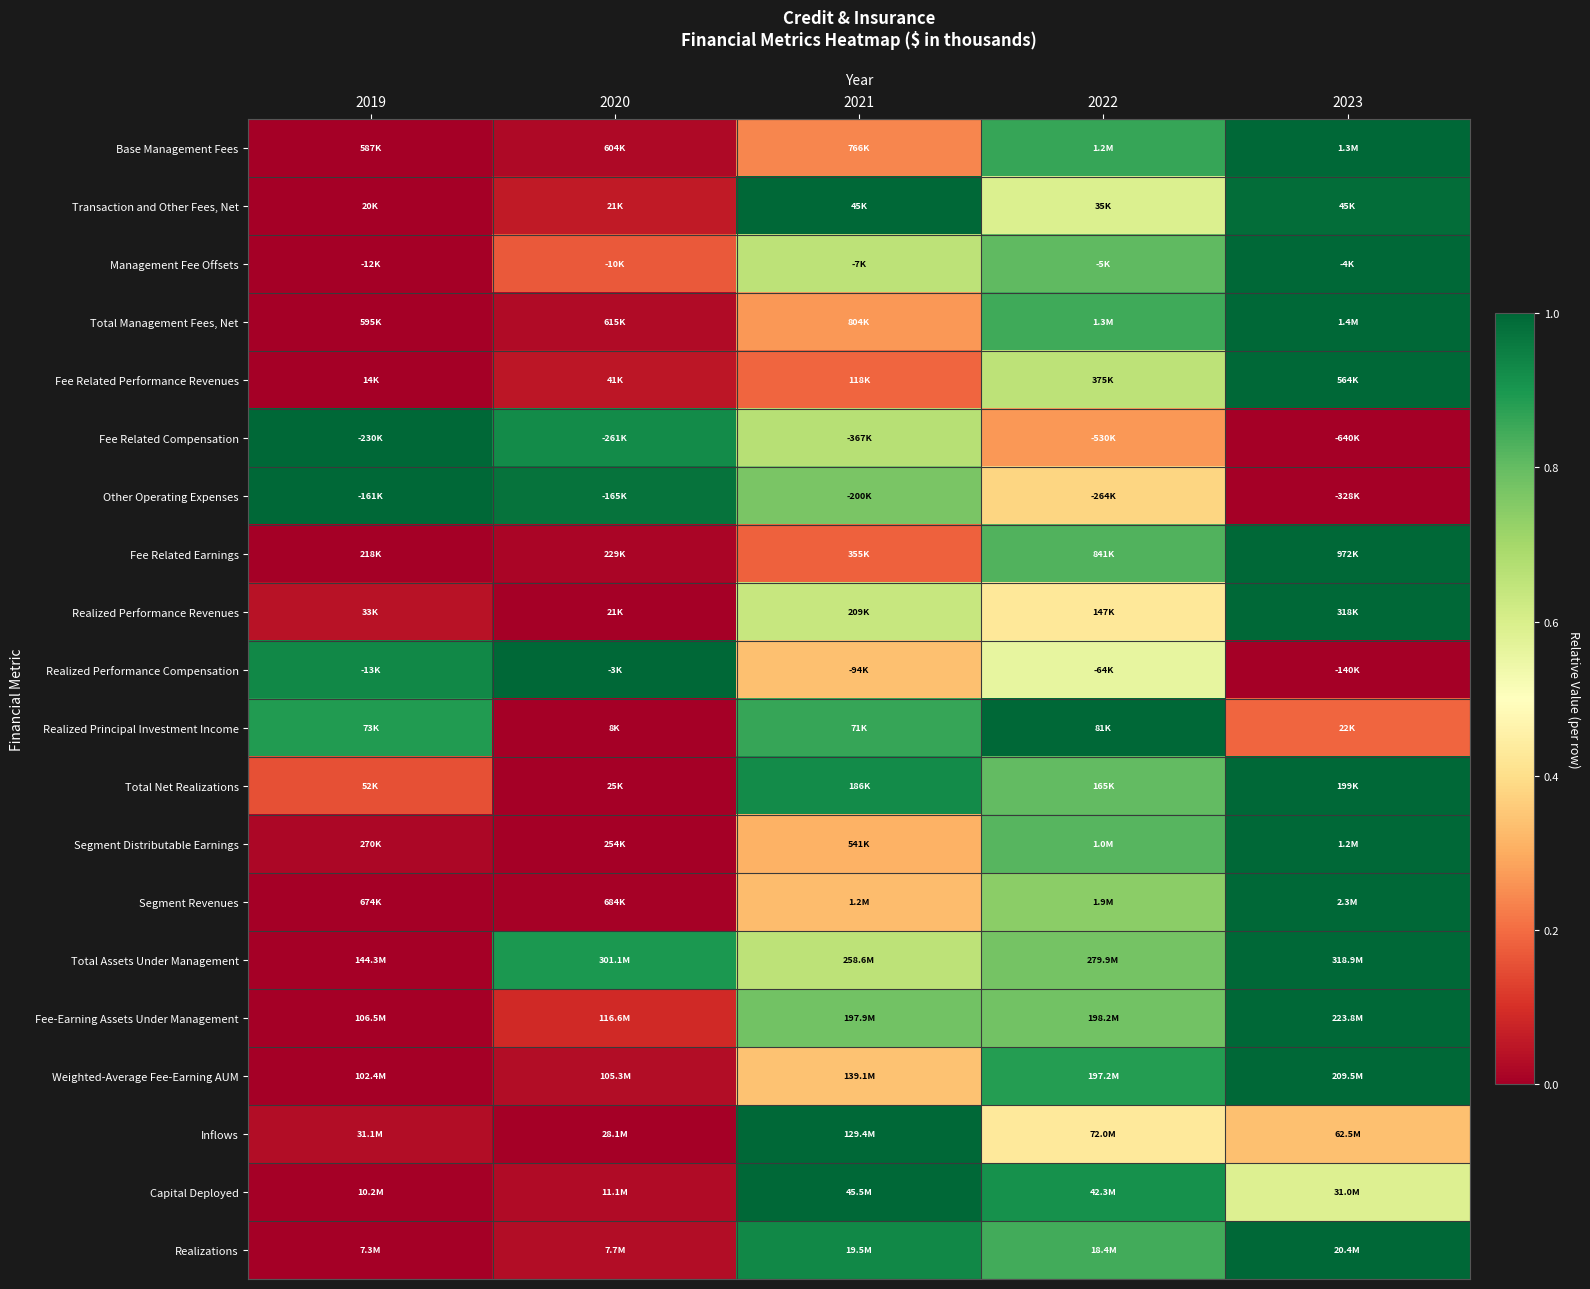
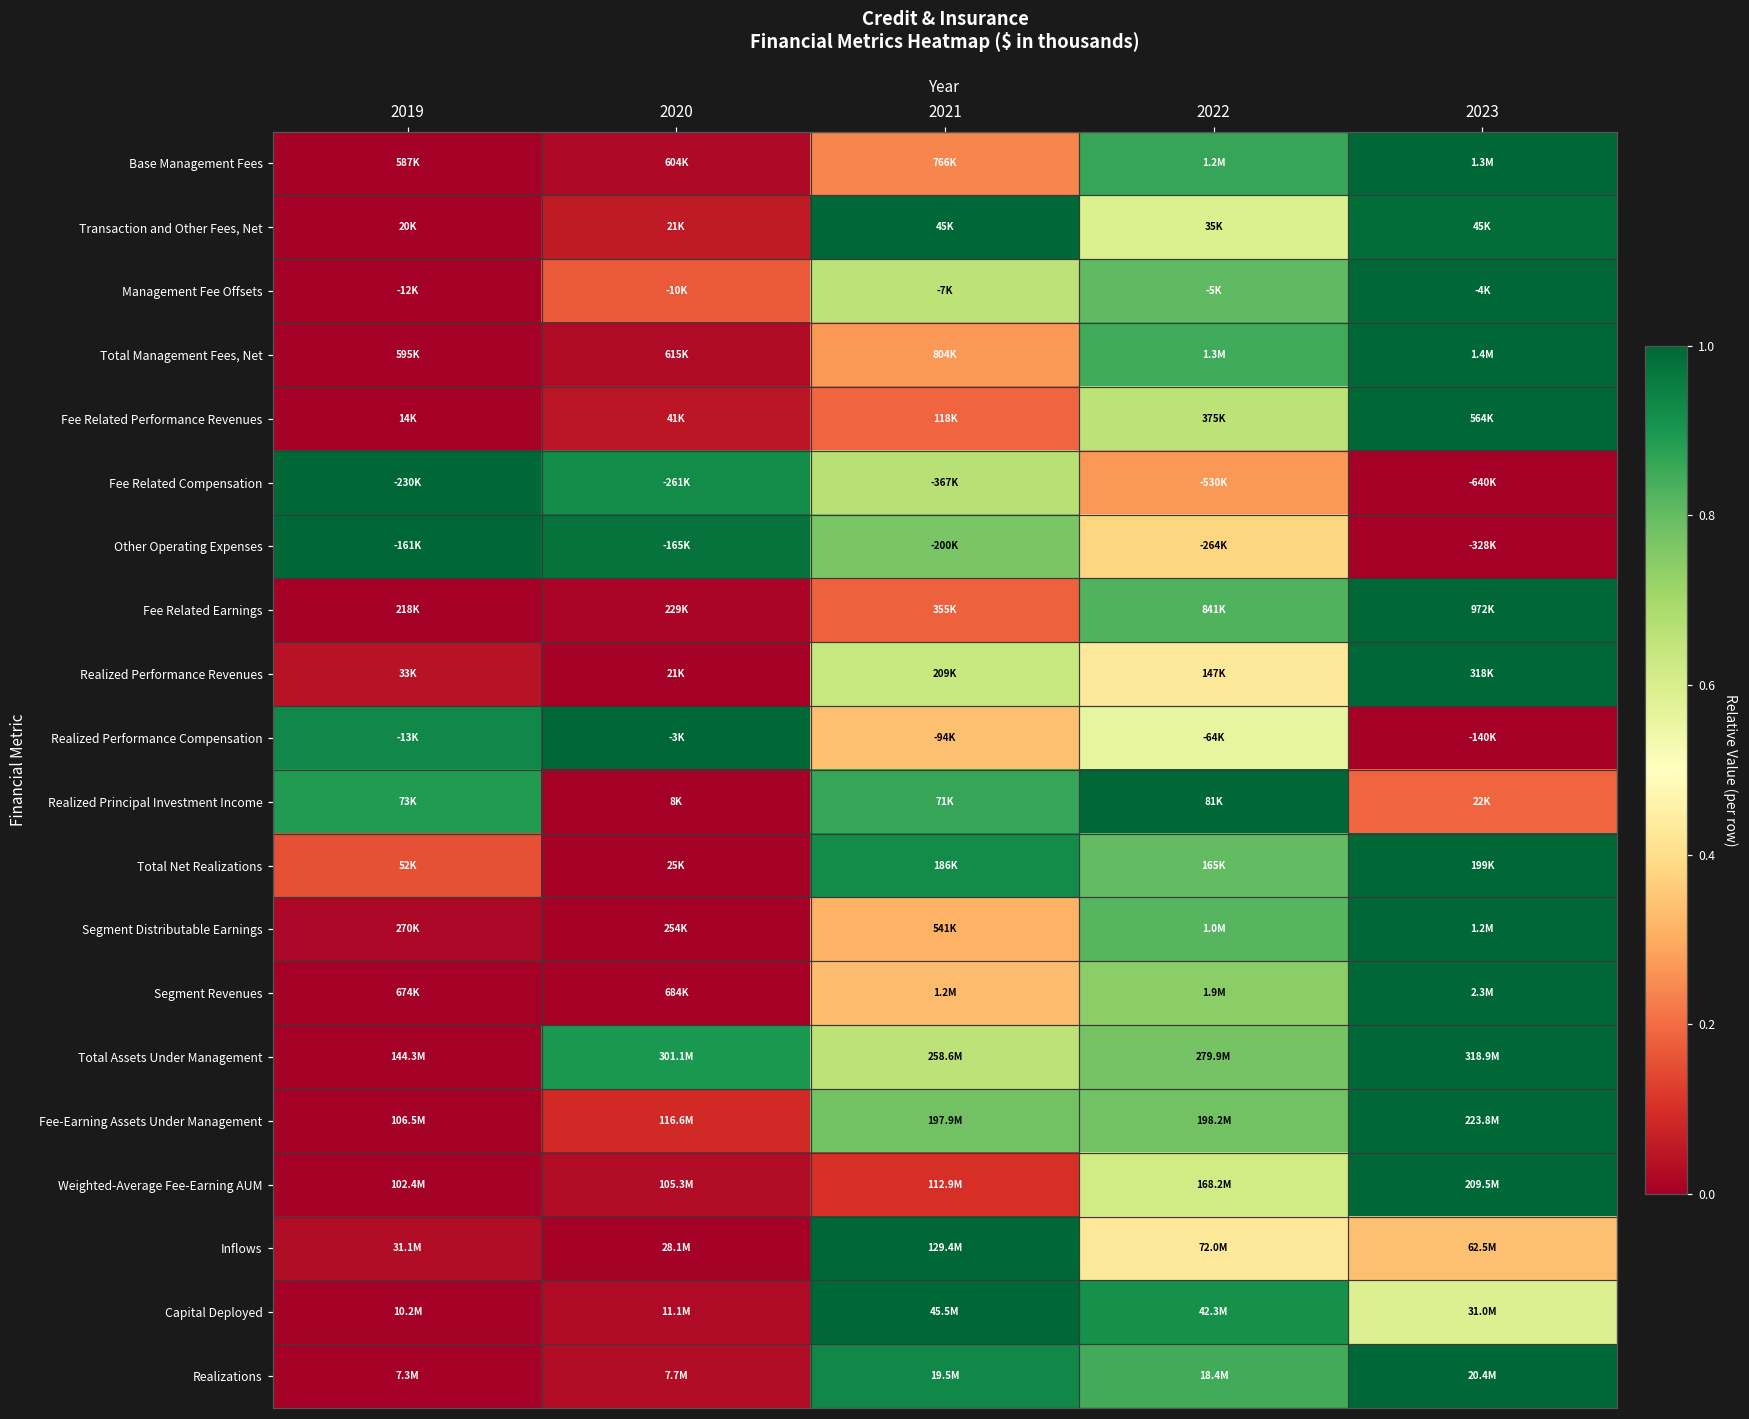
  {
    "Base Management Fees": {
      "2019": "587K",
      "2020": "604K",
      "2021": "766K",
      "2022": "1.2M",
      "2023": "1.3M"
    },
    "Transaction and Other Fees, Net": {
      "2019": "20K",
      "2020": "21K",
      "2021": "45K",
      "2022": "35K",
      "2023": "45K"
    },
    "Management Fee Offsets": {
      "2019": "-12K",
      "2020": "-10K",
      "2021": "-7K",
      "2022": "-5K",
      "2023": "-4K"
    },
    "Total Management Fees, Net": {
      "2019": "595K",
      "2020": "615K",
      "2021": "804K",
      "2022": "1.3M",
      "2023": "1.4M"
    },
    "Fee Related Performance Revenues": {
      "2019": "14K",
      "2020": "41K",
      "2021": "118K",
      "2022": "375K",
      "2023": "564K"
    },
    "Fee Related Compensation": {
      "2019": "-230K",
      "2020": "-261K",
      "2021": "-367K",
      "2022": "-530K",
      "2023": "-640K"
    },
    "Other Operating Expenses": {
      "2019": "-161K",
      "2020": "-165K",
      "2021": "-200K",
      "2022": "-264K",
      "2023": "-328K"
    },
    "Fee Related Earnings": {
      "2019": "218K",
      "2020": "229K",
      "2021": "355K",
      "2022": "841K",
      "2023": "972K"
    },
    "Realized Performance Revenues": {
      "2019": "33K",
      "2020": "21K",
      "2021": "209K",
      "2022": "147K",
      "2023": "318K"
    },
    "Realized Performance Compensation": {
      "2019": "-13K",
      "2020": "-3K",
      "2021": "-94K",
      "2022": "-64K",
      "2023": "-140K"
    },
    "Realized Principal Investment Income": {
      "2019": "73K",
      "2020": "8K",
      "2021": "71K",
      "2022": "81K",
      "2023": "22K"
    },
    "Total Net Realizations": {
      "2019": "52K",
      "2020": "25K",
      "2021": "186K",
      "2022": "165K",
      "2023": "199K"
    },
    "Segment Distributable Earnings": {
      "2019": "270K",
      "2020": "254K",
      "2021": "541K",
      "2022": "1.0M",
      "2023": "1.2M"
    },
    "Segment Revenues": {
      "2019": "674K",
      "2020": "684K",
      "2021": "1.2M",
      "2022": "1.9M",
      "2023": "2.3M"
    },
    "Total Assets Under Management": {
      "2019": "144.3M",
      "2020": "301.1M",
      "2021": "258.6M",
      "2022": "279.9M",
      "2023": "318.9M"
    },
    "Fee-Earning Assets Under Management": {
      "2019": "106.5M",
      "2020": "116.6M",
      "2021": "197.9M",
      "2022": "198.2M",
      "2023": "223.8M"
    },
    "Weighted-Average Fee-Earning AUM": {
      "2019": "102.4M",
      "2020": "105.3M",
-     "2021": "139.1M",
-     "2022": "197.2M",
+     "2021": "112.9M",
+     "2022": "168.2M",
      "2023": "209.5M"
    },
    "Inflows": {
      "2019": "31.1M",
      "2020": "28.1M",
      "2021": "129.4M",
      "2022": "72.0M",
      "2023": "62.5M"
    },
    "Capital Deployed": {
      "2019": "10.2M",
      "2020": "11.1M",
      "2021": "45.5M",
      "2022": "42.3M",
      "2023": "31.0M"
    },
    "Realizations": {
      "2019": "7.3M",
      "2020": "7.7M",
      "2021": "19.5M",
      "2022": "18.4M",
      "2023": "20.4M"
    }
  }
